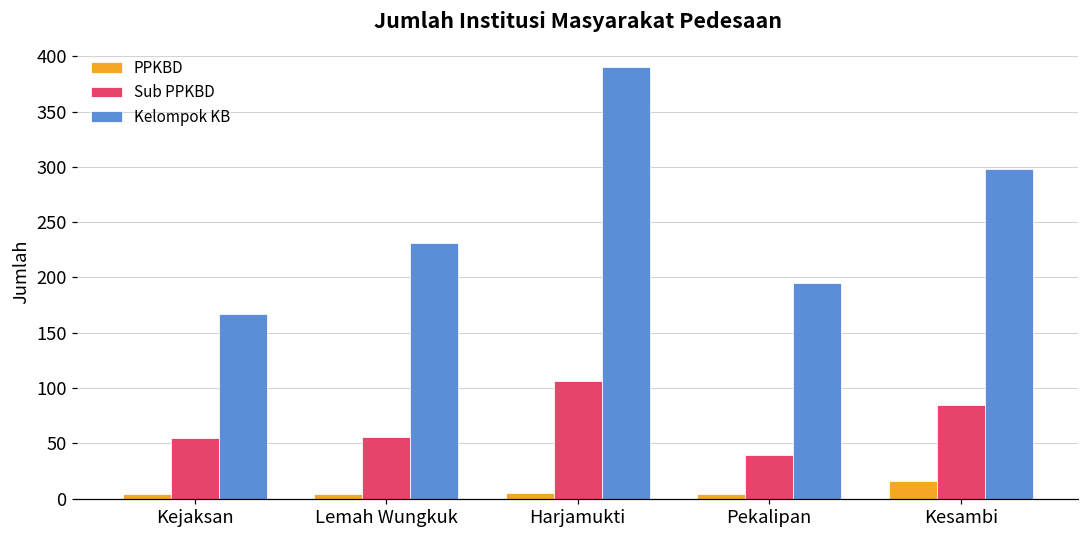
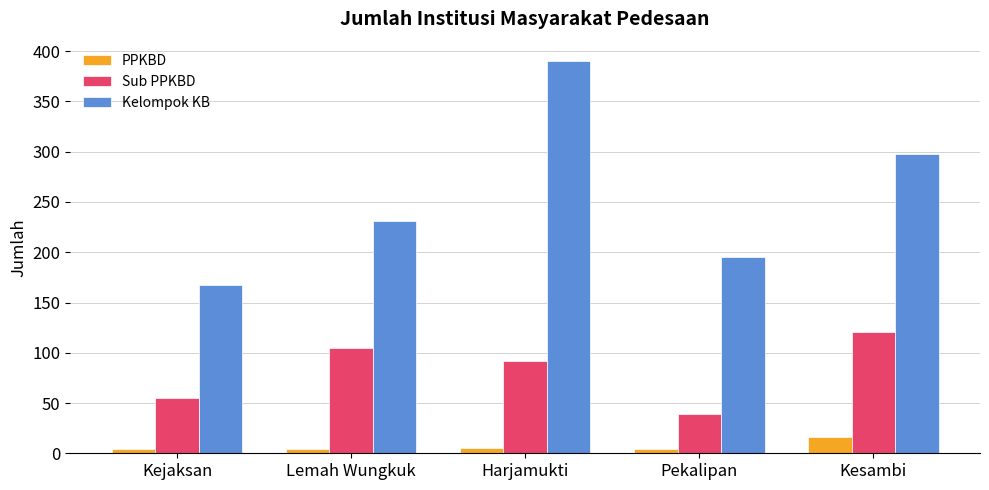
  {
    "PPKBD": {
      "Kejaksan": 4,
      "Lemah Wungkuk": 4,
      "Harjamukti": 5,
      "Pekalipan": 4,
      "Kesambi": 16
    },
    "Sub PPKBD": {
      "Kejaksan": 55,
-     "Lemah Wungkuk": 56,
-     "Harjamukti": 106,
+     "Lemah Wungkuk": 105,
+     "Harjamukti": 92,
      "Pekalipan": 39,
-     "Kesambi": 85
+     "Kesambi": 121
    },
    "Kelompok KB": {
      "Kejaksan": 167,
      "Lemah Wungkuk": 231,
      "Harjamukti": 390,
      "Pekalipan": 195,
      "Kesambi": 298
    }
  }
